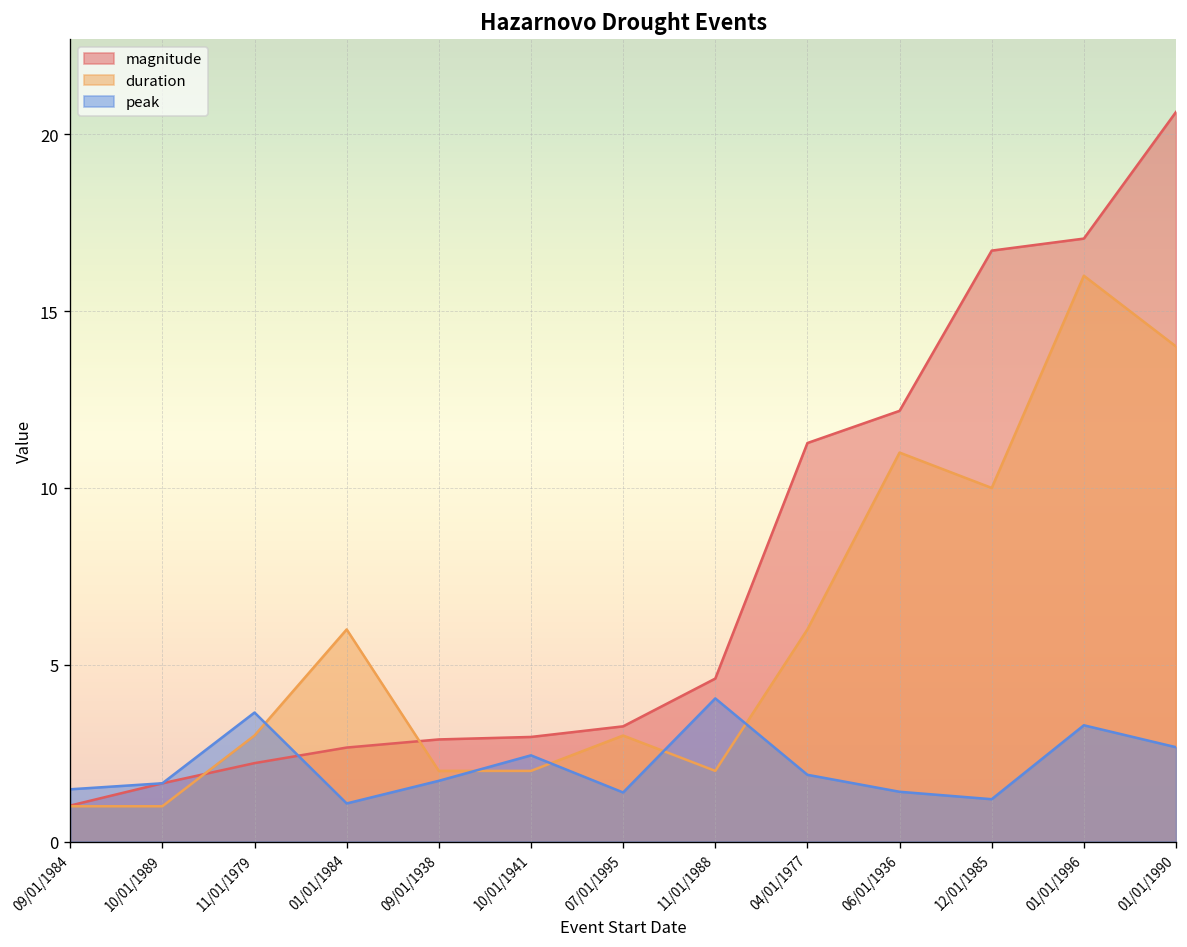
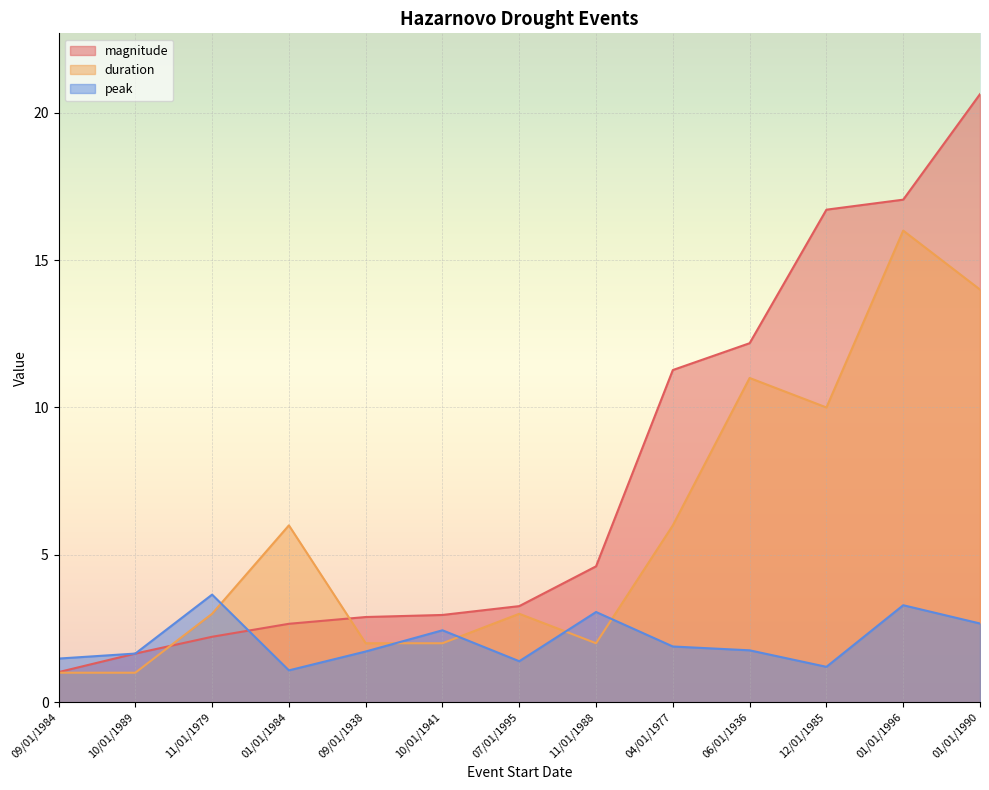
  {
    "peak": {
      "09/01/1984": 1.5,
      "11/01/1979": 3.7,
      "01/01/1984": 1.1,
      "09/01/1938": 1.7,
      "10/01/1941": 2.4,
      "07/01/1995": 1.4,
-     "11/01/1988": 4.1,
+     "11/01/1988": 3.1,
      "04/01/1977": 1.9,
-     "06/01/1936": 1.4,
+     "06/01/1936": 1.8,
      "12/01/1985": 1.2,
      "01/01/1996": 3.3,
      "01/01/1990": 2.7
    }
  }
